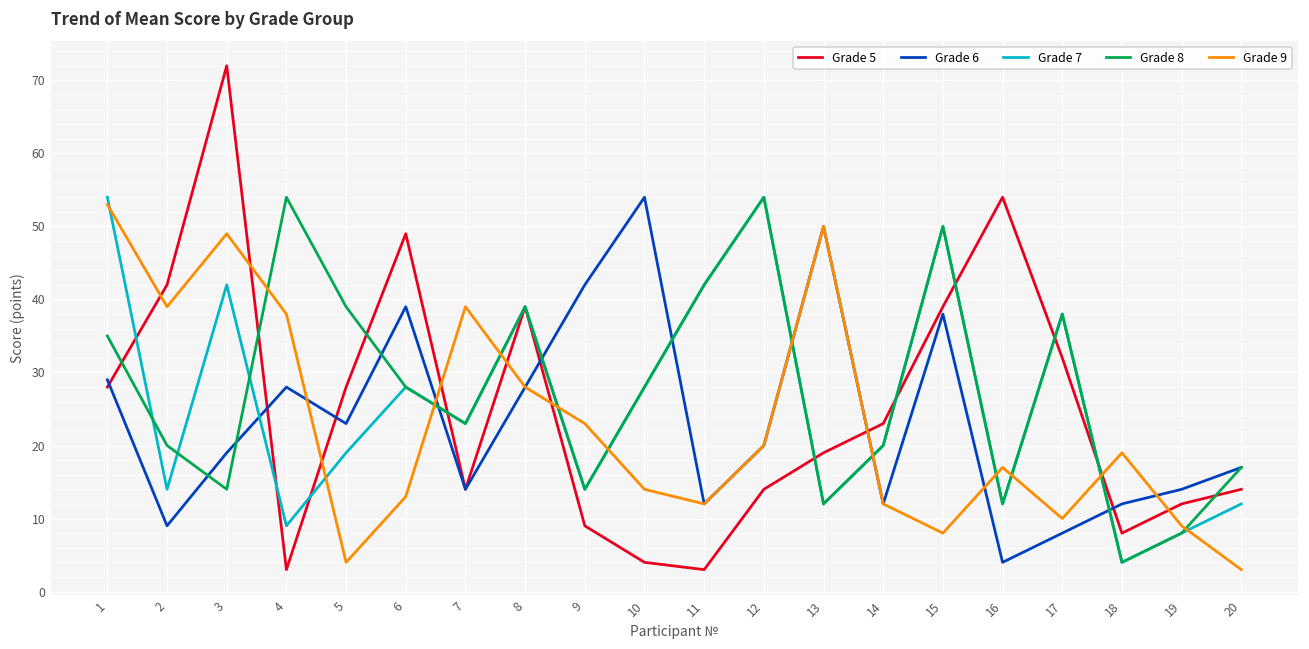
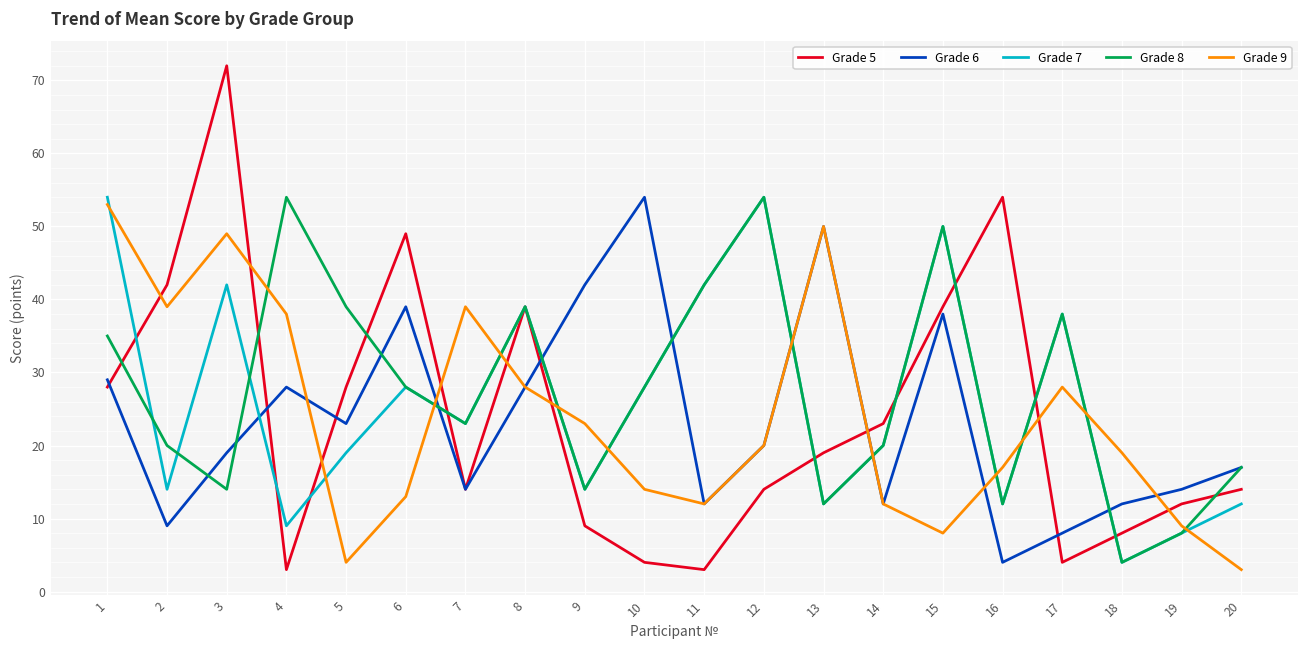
  {
    "Grade 5": {
      "1": 28,
      "2": 42,
      "3": 72,
      "4": 3,
      "5": 28,
      "6": 49,
      "9": 9,
      "10": 4,
      "11": 3,
      "12": 14,
      "13": 19,
      "14": 23,
      "15": 39,
      "16": 54,
-     "17": 32,
+     "17": 4,
      "18": 8,
      "19": 12,
      "20": 14
    },
    "Grade 6": {
      "1": 29,
      "2": 9,
      "3": 19,
      "4": 28,
      "5": 23,
      "6": 39,
      "9": 42,
      "10": 54,
      "15": 38,
      "16": 4,
      "17": 8,
      "18": 12,
      "19": 14
    },
    "Grade 7": {
      "1": 54,
      "2": 14,
      "3": 42,
      "4": 9,
      "5": 19,
      "20": 12
    },
    "Grade 8": {
      "1": 35,
      "2": 20,
      "3": 14,
      "4": 54,
      "5": 39
    },
    "Grade 9": {
      "1": 53,
      "2": 39,
      "3": 49,
      "4": 38,
      "5": 4,
      "6": 13,
      "7": 39,
      "9": 23,
      "10": 14,
      "15": 8,
      "16": 17,
-     "17": 10,
+     "17": 28,
      "18": 19,
      "19": 9,
      "20": 3
    }
  }
